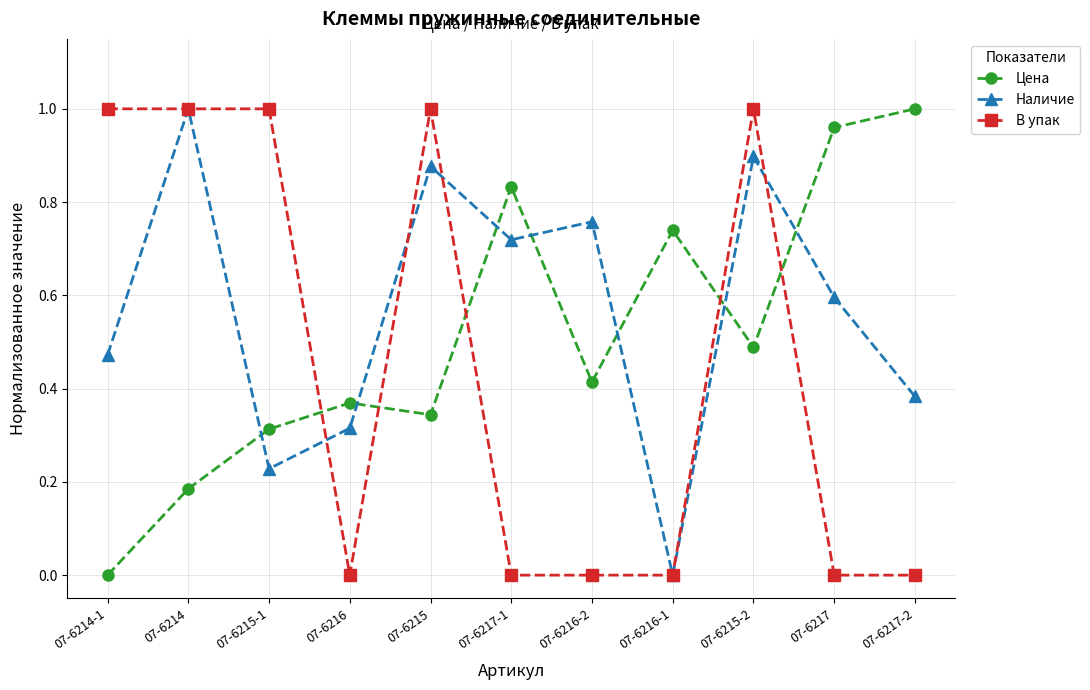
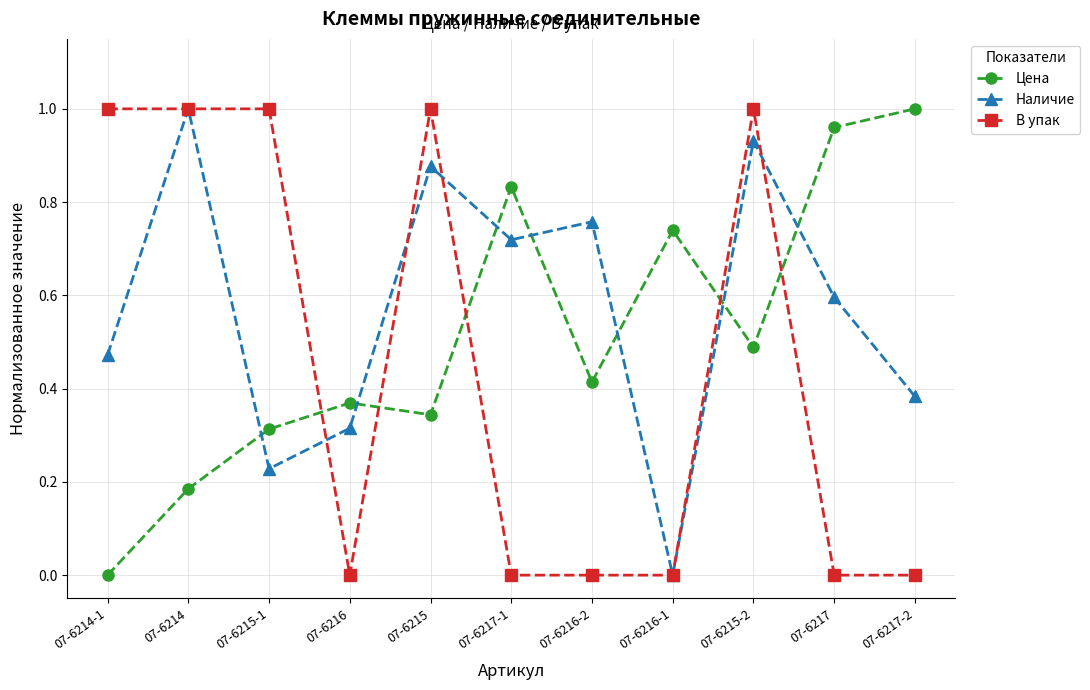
  {
    "Цена": {
      "07-6214-1": 0.00,
      "07-6214": 0.19,
      "07-6215-1": 0.31,
      "07-6216": 0.37,
      "07-6215": 0.34,
      "07-6217-1": 0.83,
      "07-6216-2": 0.41,
      "07-6216-1": 0.74,
      "07-6215-2": 0.49,
      "07-6217": 0.96,
      "07-6217-2": 1.00
    },
    "Наличие": {
      "07-6214-1": 0.47,
      "07-6215-1": 0.23,
      "07-6216": 0.32,
      "07-6215": 0.88,
      "07-6217-1": 0.72,
      "07-6216-2": 0.76,
-     "07-6215-2": 0.90,
+     "07-6215-2": 0.93,
      "07-6217": 0.60,
      "07-6217-2": 0.38
    },
    "В упак": {
      "07-6214-1": 1.00,
      "07-6215-1": 1.00,
      "07-6216": 0.00,
      "07-6215": 1.00,
      "07-6217-1": 0.00,
      "07-6216-2": 0.00,
      "07-6215-2": 1.00,
      "07-6217": 0.00,
      "07-6217-2": 0.00
    }
  }
